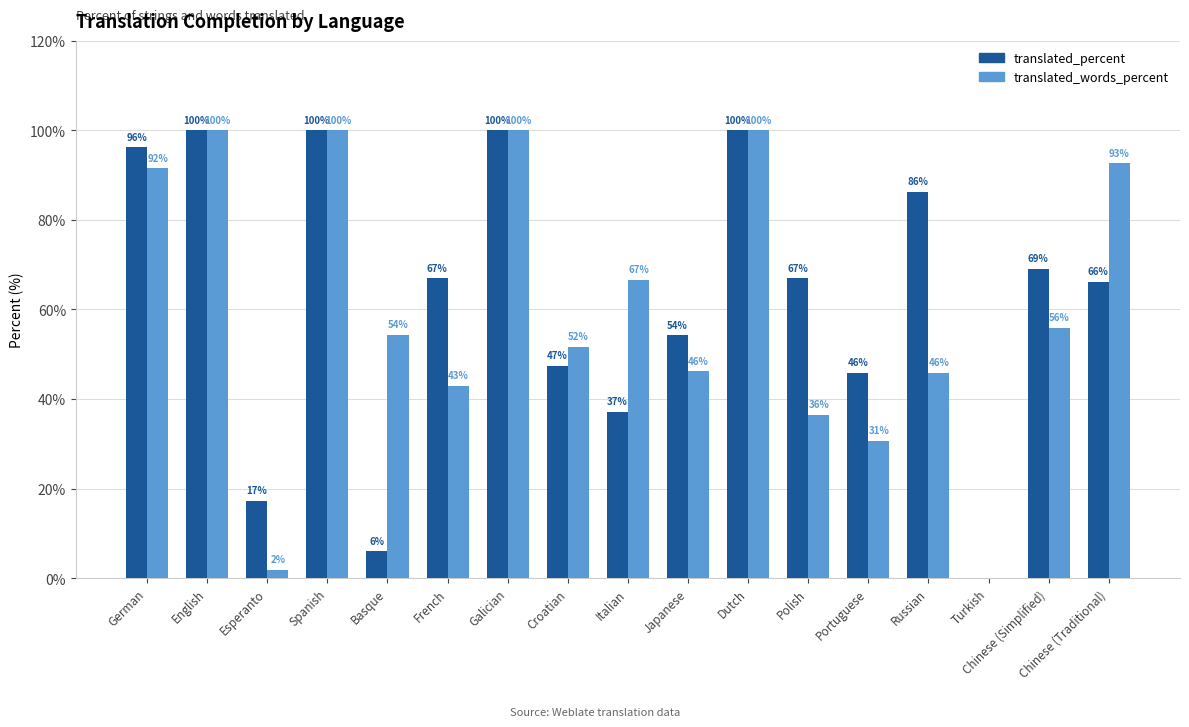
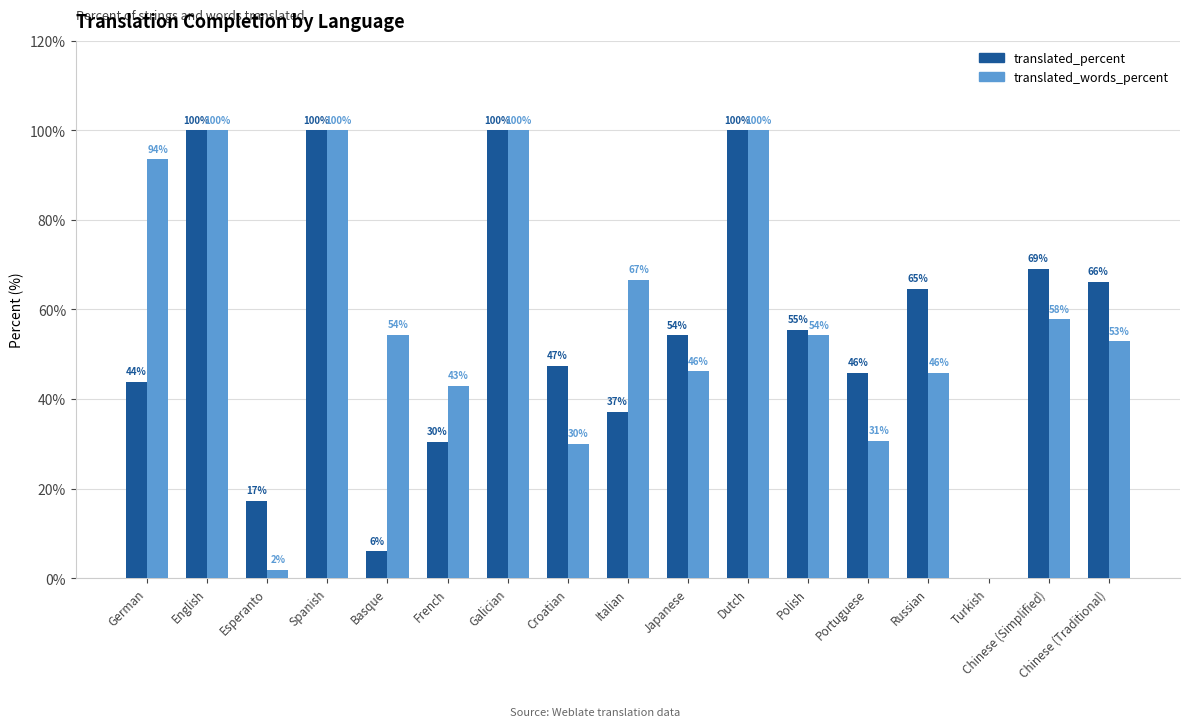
  {
    "translated_percent": {
-     "German": "96%",
+     "German": "44%",
      "Esperanto": "17%",
      "Basque": "6%",
-     "French": "67%",
+     "French": "30%",
      "Croatian": "47%",
      "Italian": "37%",
      "Japanese": "54%",
-     "Polish": "67%",
+     "Polish": "55%",
      "Portuguese": "46%",
-     "Russian": "86%",
+     "Russian": "65%",
      "Chinese (Simplified)": "69%",
      "Chinese (Traditional)": "66%"
    },
    "translated_words_percent": {
-     "German": "92%",
+     "German": "94%",
      "Esperanto": "2%",
      "Basque": "54%",
      "French": "43%",
-     "Croatian": "52%",
+     "Croatian": "30%",
      "Italian": "67%",
      "Japanese": "46%",
-     "Polish": "36%",
+     "Polish": "54%",
      "Portuguese": "31%",
      "Russian": "46%",
-     "Chinese (Simplified)": "56%",
-     "Chinese (Traditional)": "93%"
+     "Chinese (Simplified)": "58%",
+     "Chinese (Traditional)": "53%"
    }
  }
